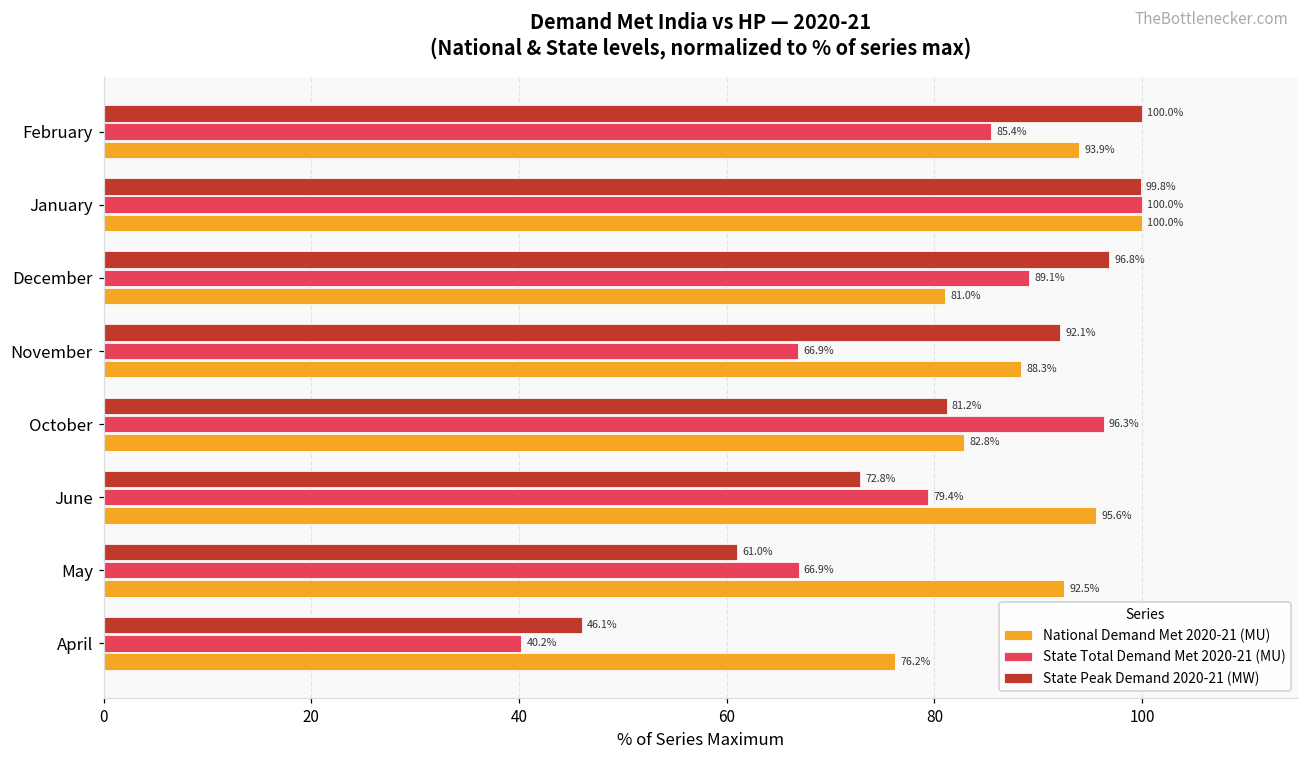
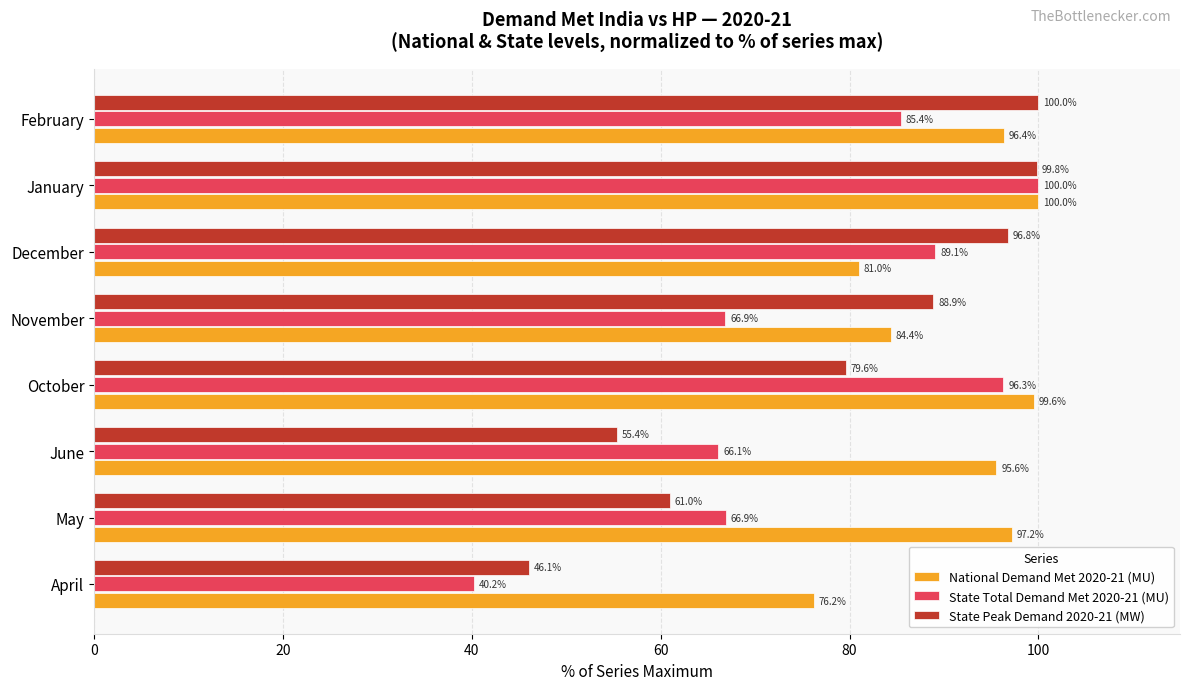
  {
    "National Demand Met 2020-21 (MU)": {
-     "February": "93.9%",
+     "February": "96.4%",
      "January": "100.0%",
      "December": "81.0%",
-     "November": "88.3%",
-     "October": "82.8%",
+     "November": "84.4%",
+     "October": "99.6%",
      "June": "95.6%",
-     "May": "92.5%",
+     "May": "97.2%",
      "April": "76.2%"
    },
    "State Total Demand Met 2020-21 (MU)": {
      "February": "85.4%",
      "January": "100.0%",
      "December": "89.1%",
      "November": "66.9%",
      "October": "96.3%",
-     "June": "79.4%",
+     "June": "66.1%",
      "May": "66.9%",
      "April": "40.2%"
    },
    "State Peak Demand 2020-21 (MW)": {
      "February": "100.0%",
      "January": "99.8%",
      "December": "96.8%",
-     "November": "92.1%",
-     "October": "81.2%",
-     "June": "72.8%",
+     "November": "88.9%",
+     "October": "79.6%",
+     "June": "55.4%",
      "May": "61.0%",
      "April": "46.1%"
    }
  }
